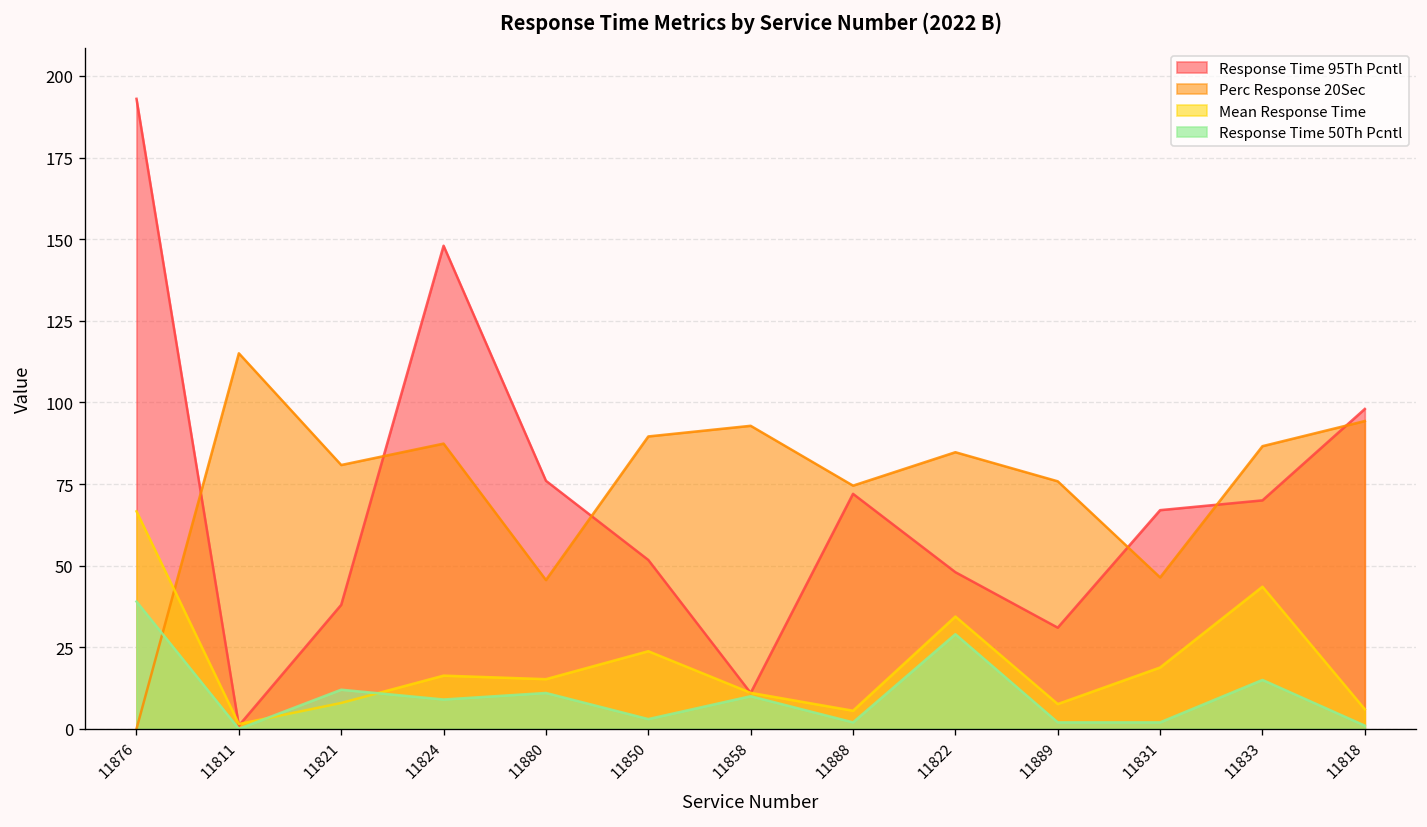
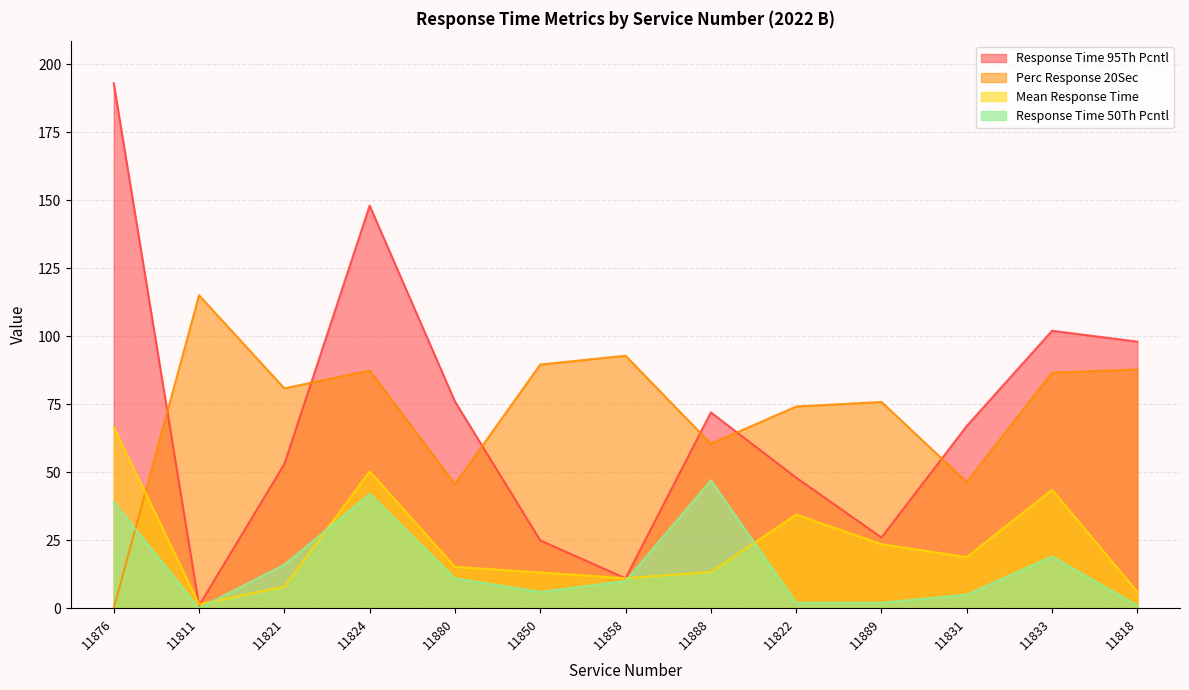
  {
    "Response Time 95Th Pcntl": {
      "11876": 193,
-     "11821": 38,
+     "11821": 53,
      "11824": 148,
      "11880": 76,
-     "11850": 52,
+     "11850": 25,
      "11888": 72,
      "11822": 48,
-     "11889": 31,
+     "11889": 26,
      "11831": 67,
-     "11833": 70,
+     "11833": 102,
      "11818": 98
    },
    "Perc Response 20Sec": {
      "11876": 0,
      "11811": 115,
      "11821": 81,
      "11824": 87,
      "11880": 46,
      "11850": 90,
      "11858": 93,
-     "11888": 75,
-     "11822": 85,
+     "11888": 60,
+     "11822": 74,
      "11889": 76,
      "11831": 46,
      "11833": 87,
-     "11818": 94
+     "11818": 88
    },
    "Mean Response Time": {
      "11876": 67,
      "11821": 8,
-     "11824": 16,
+     "11824": 50,
      "11880": 15,
-     "11850": 24,
-     "11888": 6,
+     "11850": 13,
+     "11888": 13,
      "11822": 34,
-     "11889": 8,
+     "11889": 24,
      "11831": 19,
      "11833": 44,
      "11818": 6
    },
    "Response Time 50Th Pcntl": {
      "11876": 39,
      "11811": 0,
-     "11821": 12,
-     "11824": 9,
+     "11821": 16,
+     "11824": 42,
      "11880": 11,
-     "11850": 3,
+     "11850": 6,
      "11858": 10,
-     "11888": 2,
-     "11822": 29,
+     "11888": 47,
+     "11822": 2,
      "11889": 2,
-     "11831": 2,
-     "11833": 15,
+     "11831": 5,
+     "11833": 19,
      "11818": 1
    }
  }
